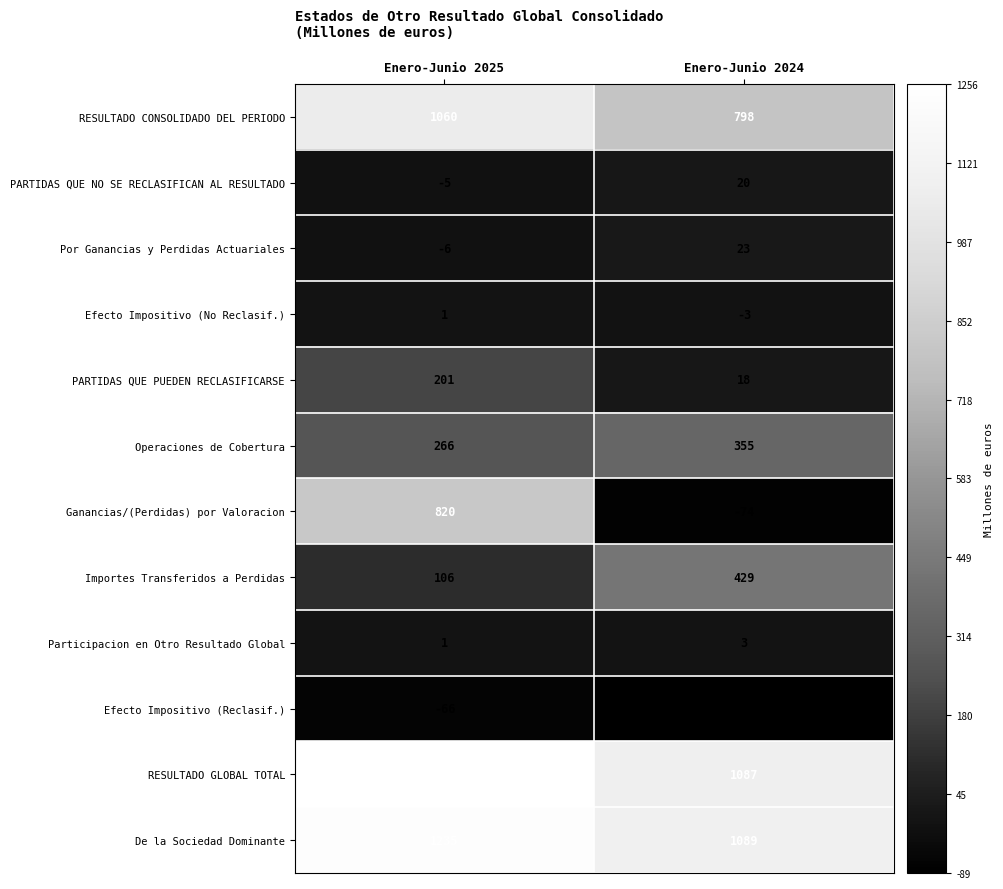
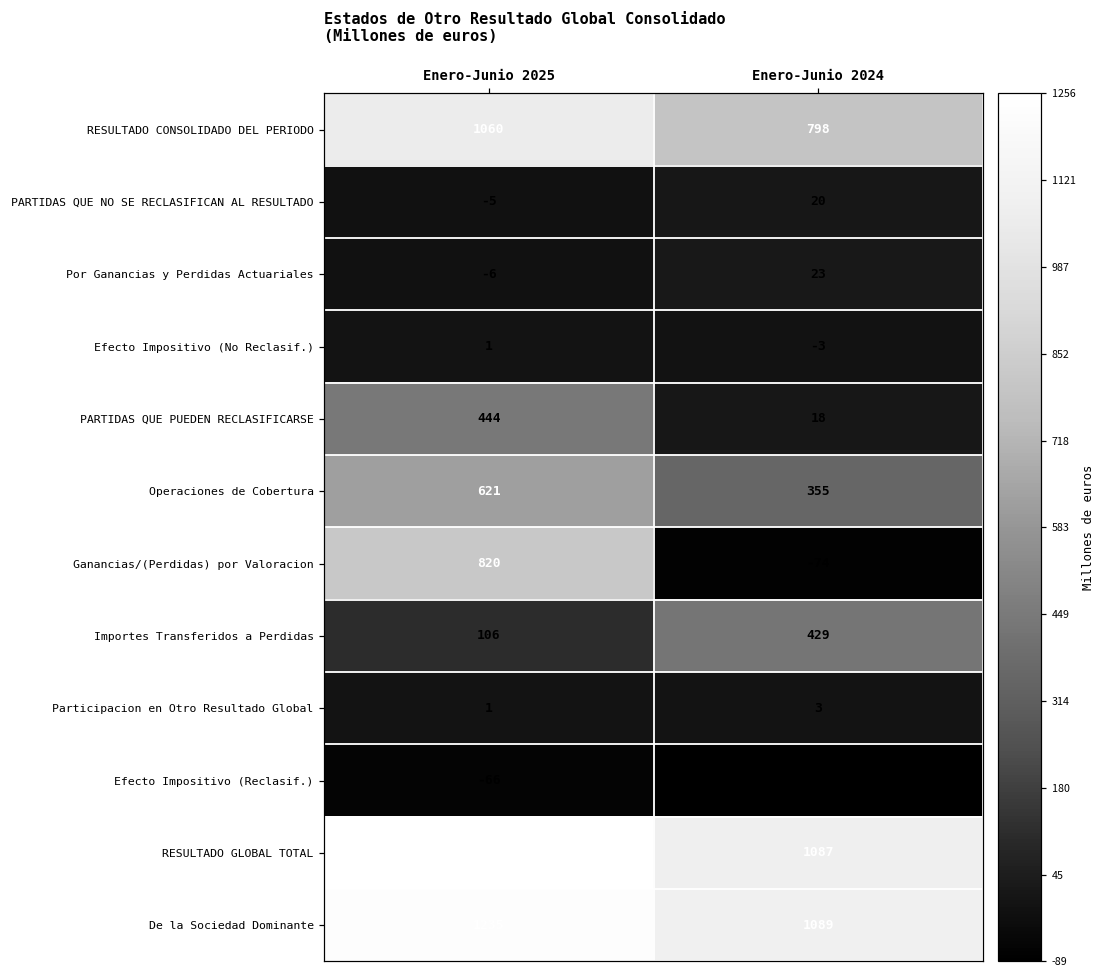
  {
    "RESULTADO CONSOLIDADO DEL PERIODO": {
      "Enero-Junio 2024": 798
    },
    "PARTIDAS QUE PUEDEN RECLASIFICARSE": {
-     "Enero-Junio 2025": 201
+     "Enero-Junio 2025": 444
    },
    "Operaciones de Cobertura": {
-     "Enero-Junio 2025": 266,
+     "Enero-Junio 2025": 621,
      "Enero-Junio 2024": 355
    },
    "Ganancias/(Perdidas) por Valoracion": {
      "Enero-Junio 2025": 820
    },
    "Importes Transferidos a Perdidas": {
      "Enero-Junio 2024": 429
    }
  }
